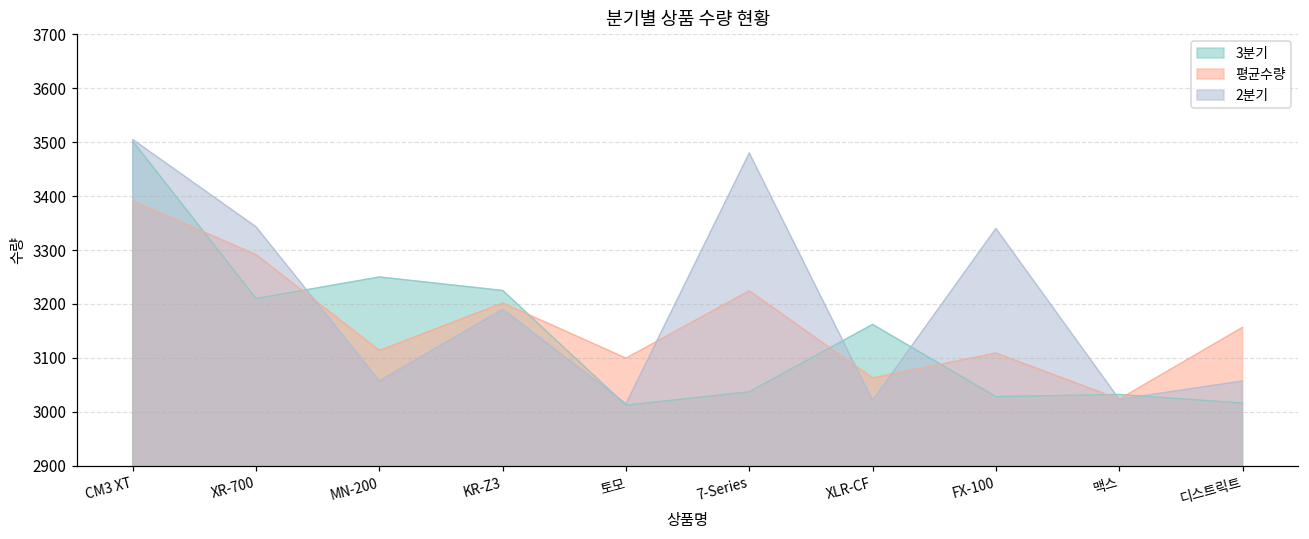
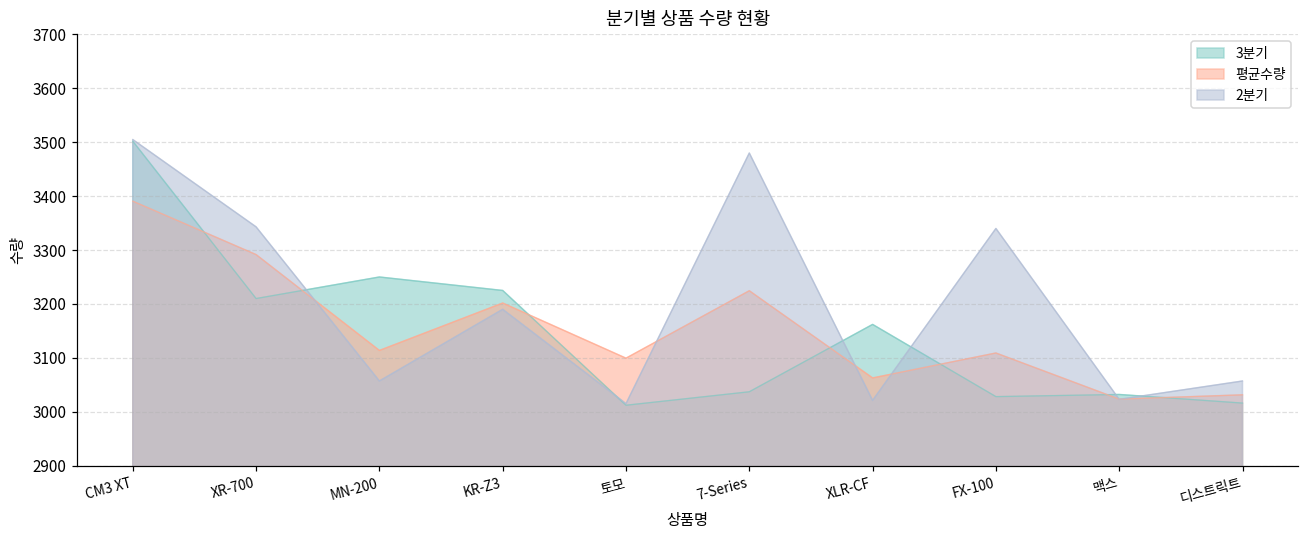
  {
    "평균수량": {
      "CM3 XT": 3390,
      "XR-700": 3290,
      "MN-200": 3110,
      "KR-Z3": 3200,
      "토모": 3100,
      "7-Series": 3220,
      "XLR-CF": 3060,
      "FX-100": 3110,
-     "디스트릭트": 3160
+     "디스트릭트": 3030
    }
  }
